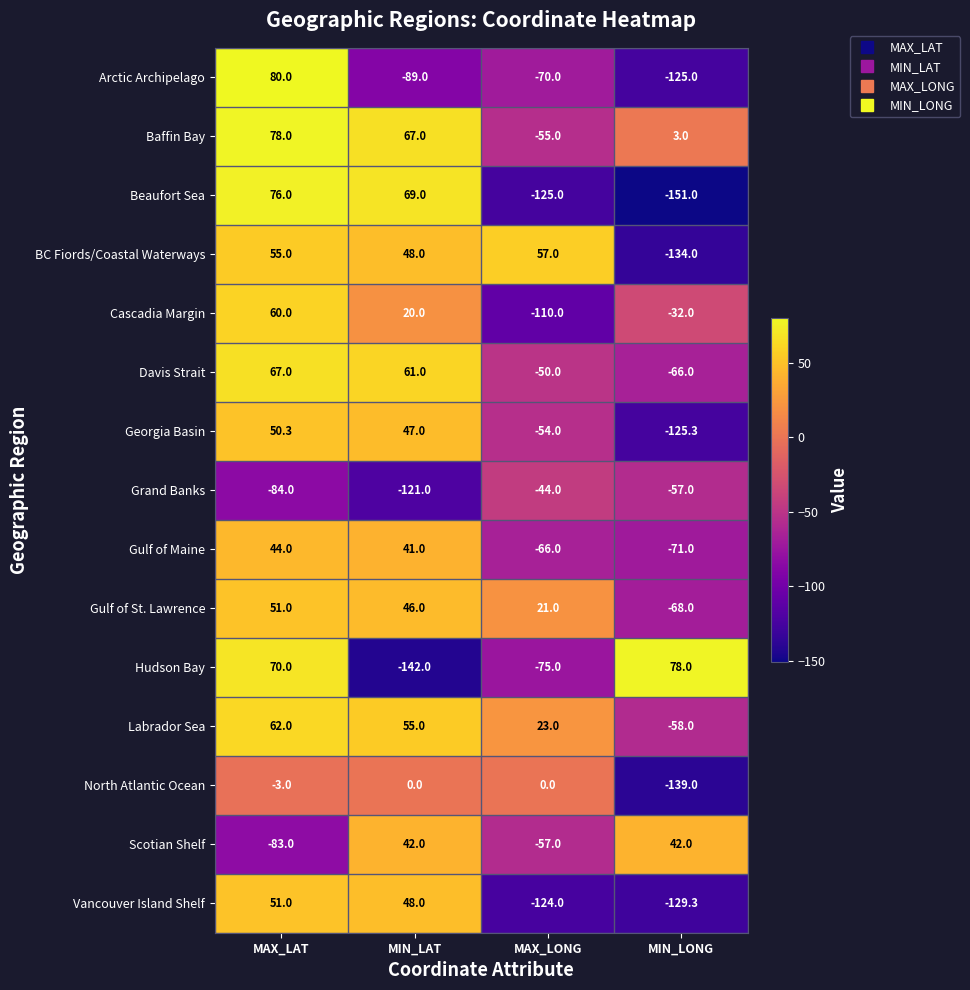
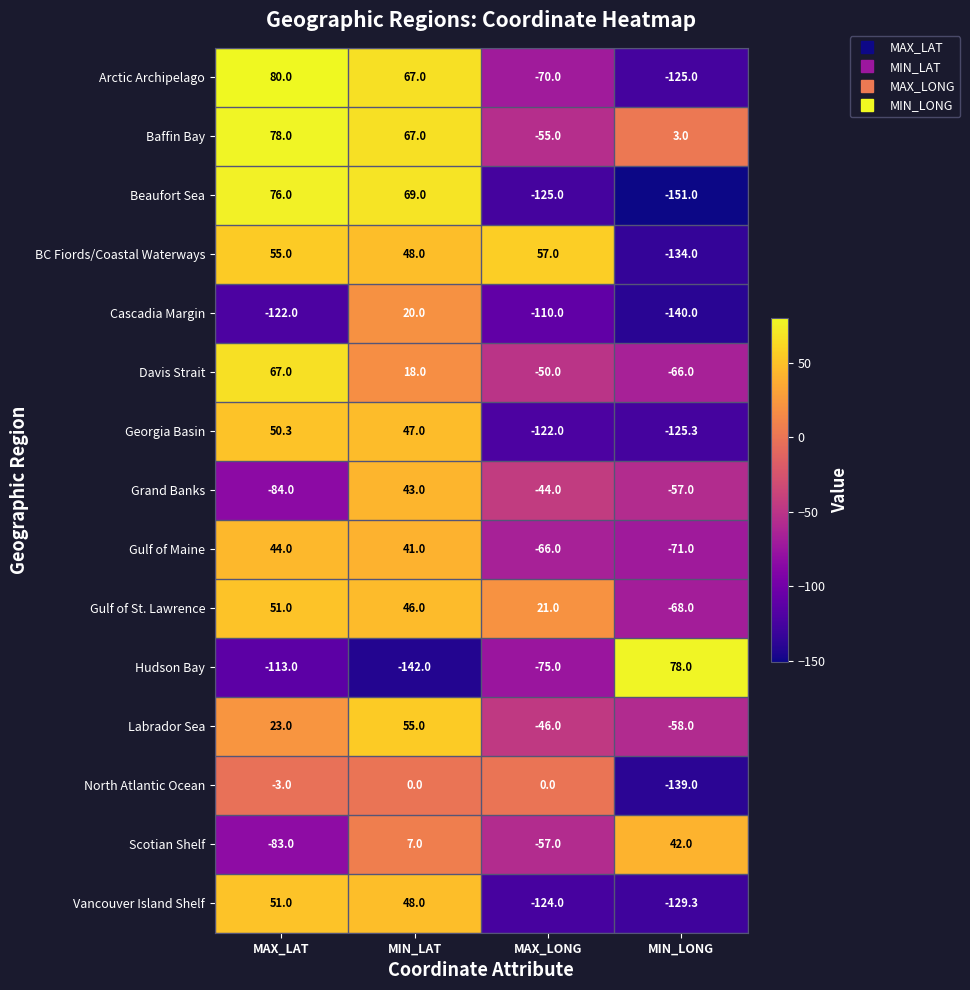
  {
    "Arctic Archipelago": {
      "MAX_LAT": 80.0,
-     "MIN_LAT": -89.0,
+     "MIN_LAT": 67.0,
      "MAX_LONG": -70.0,
      "MIN_LONG": -125.0
    },
    "Baffin Bay": {
      "MAX_LAT": 78.0,
      "MIN_LAT": 67.0,
      "MAX_LONG": -55.0,
      "MIN_LONG": 3.0
    },
    "Beaufort Sea": {
      "MAX_LAT": 76.0,
      "MIN_LAT": 69.0,
      "MAX_LONG": -125.0,
      "MIN_LONG": -151.0
    },
    "BC Fiords/Coastal Waterways": {
      "MAX_LAT": 55.0,
      "MIN_LAT": 48.0,
      "MAX_LONG": 57.0,
      "MIN_LONG": -134.0
    },
    "Cascadia Margin": {
-     "MAX_LAT": 60.0,
+     "MAX_LAT": -122.0,
      "MIN_LAT": 20.0,
      "MAX_LONG": -110.0,
-     "MIN_LONG": -32.0
+     "MIN_LONG": -140.0
    },
    "Davis Strait": {
      "MAX_LAT": 67.0,
-     "MIN_LAT": 61.0,
+     "MIN_LAT": 18.0,
      "MAX_LONG": -50.0,
      "MIN_LONG": -66.0
    },
    "Georgia Basin": {
      "MAX_LAT": 50.3,
      "MIN_LAT": 47.0,
-     "MAX_LONG": -54.0,
+     "MAX_LONG": -122.0,
      "MIN_LONG": -125.3
    },
    "Grand Banks": {
      "MAX_LAT": -84.0,
-     "MIN_LAT": -121.0,
+     "MIN_LAT": 43.0,
      "MAX_LONG": -44.0,
      "MIN_LONG": -57.0
    },
    "Gulf of Maine": {
      "MAX_LAT": 44.0,
      "MIN_LAT": 41.0,
      "MAX_LONG": -66.0,
      "MIN_LONG": -71.0
    },
    "Gulf of St. Lawrence": {
      "MAX_LAT": 51.0,
      "MIN_LAT": 46.0,
      "MAX_LONG": 21.0,
      "MIN_LONG": -68.0
    },
    "Hudson Bay": {
-     "MAX_LAT": 70.0,
+     "MAX_LAT": -113.0,
      "MIN_LAT": -142.0,
      "MAX_LONG": -75.0,
      "MIN_LONG": 78.0
    },
    "Labrador Sea": {
-     "MAX_LAT": 62.0,
+     "MAX_LAT": 23.0,
      "MIN_LAT": 55.0,
-     "MAX_LONG": 23.0,
+     "MAX_LONG": -46.0,
      "MIN_LONG": -58.0
    },
    "North Atlantic Ocean": {
      "MAX_LAT": -3.0,
      "MIN_LAT": 0.0,
      "MAX_LONG": 0.0,
      "MIN_LONG": -139.0
    },
    "Scotian Shelf": {
      "MAX_LAT": -83.0,
-     "MIN_LAT": 42.0,
+     "MIN_LAT": 7.0,
      "MAX_LONG": -57.0,
      "MIN_LONG": 42.0
    },
    "Vancouver Island Shelf": {
      "MAX_LAT": 51.0,
      "MIN_LAT": 48.0,
      "MAX_LONG": -124.0,
      "MIN_LONG": -129.3
    }
  }
